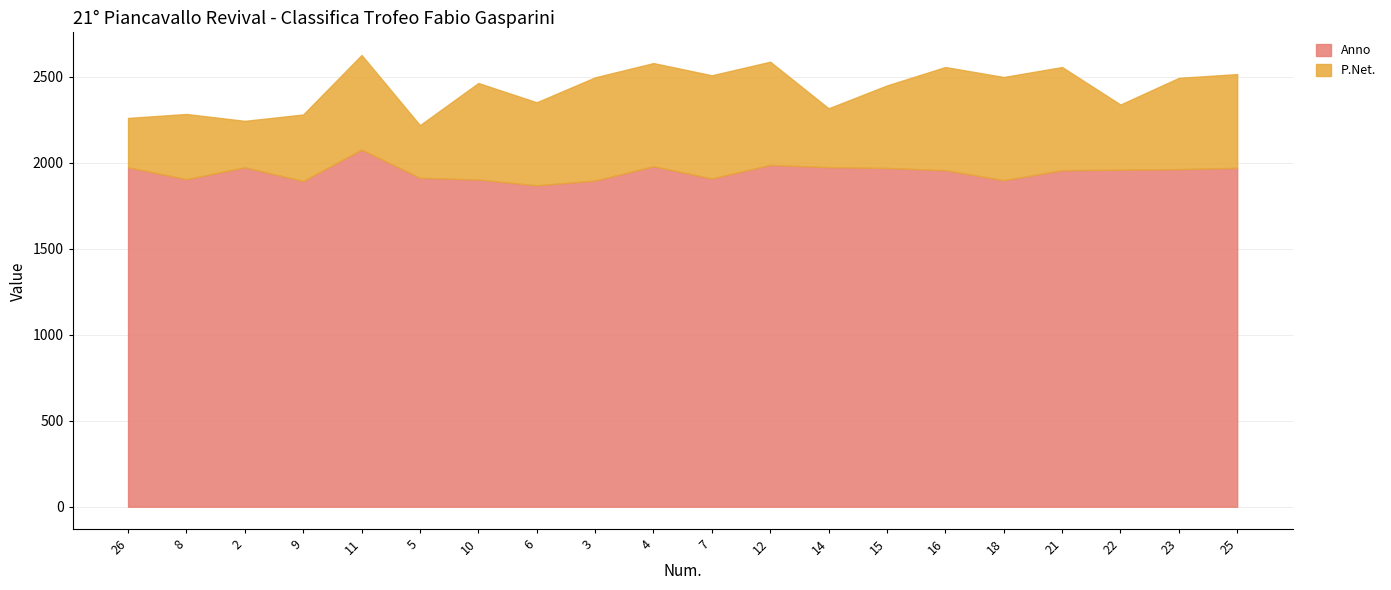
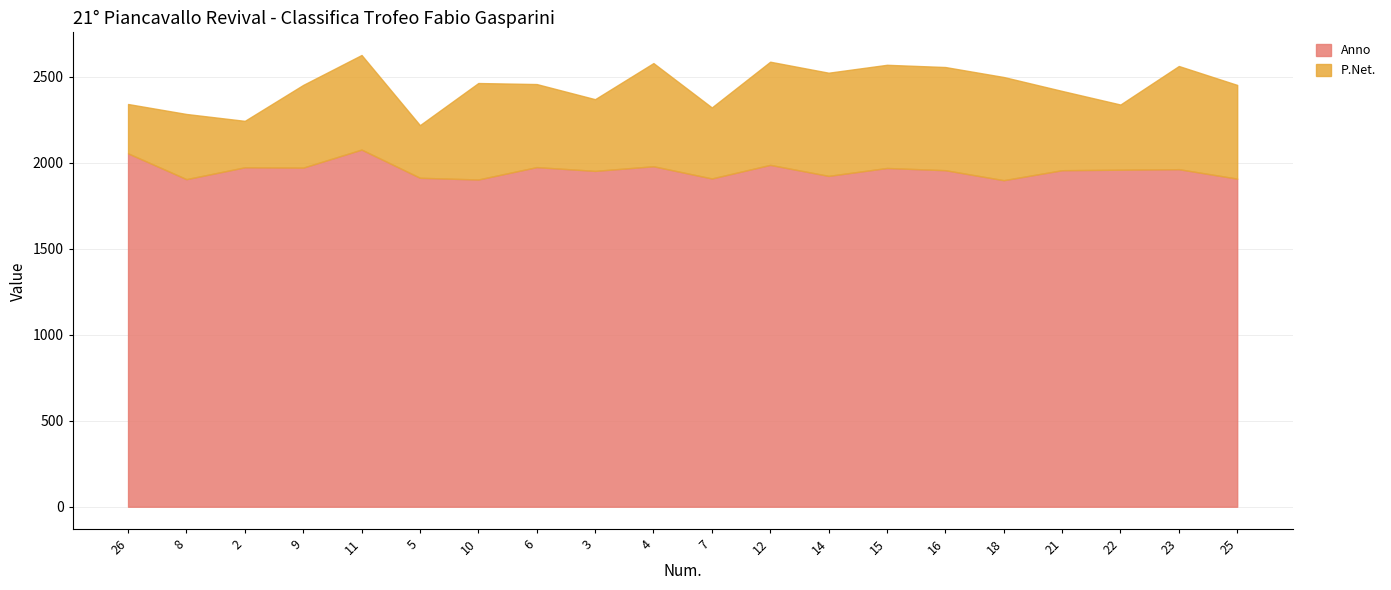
  {
    "Anno": {
-     "26": 1970,
+     "26": 2060,
      "8": 1910,
      "2": 1970,
-     "9": 1890,
+     "9": 1970,
      "11": 2080,
      "5": 1910,
      "10": 1900,
-     "6": 1870,
-     "3": 1900,
+     "6": 1980,
+     "3": 1950,
      "4": 1980,
      "7": 1910,
      "12": 1990,
-     "14": 1980,
+     "14": 1920,
      "15": 1970,
      "16": 1960,
      "18": 1900,
      "21": 1960,
      "22": 1960,
      "23": 1960,
-     "25": 1970
+     "25": 1910
    },
    "P.Net.": {
      "26": 290,
      "8": 380,
      "2": 270,
-     "9": 390,
+     "9": 480,
      "11": 550,
      "5": 310,
      "10": 560,
      "6": 480,
-     "3": 600,
+     "3": 420,
      "4": 600,
-     "7": 600,
+     "7": 410,
      "12": 600,
-     "14": 340,
-     "15": 480,
+     "14": 600,
+     "15": 600,
      "16": 600,
      "18": 600,
-     "21": 600,
+     "21": 460,
      "22": 380,
-     "23": 530,
+     "23": 600,
      "25": 550
    }
  }
